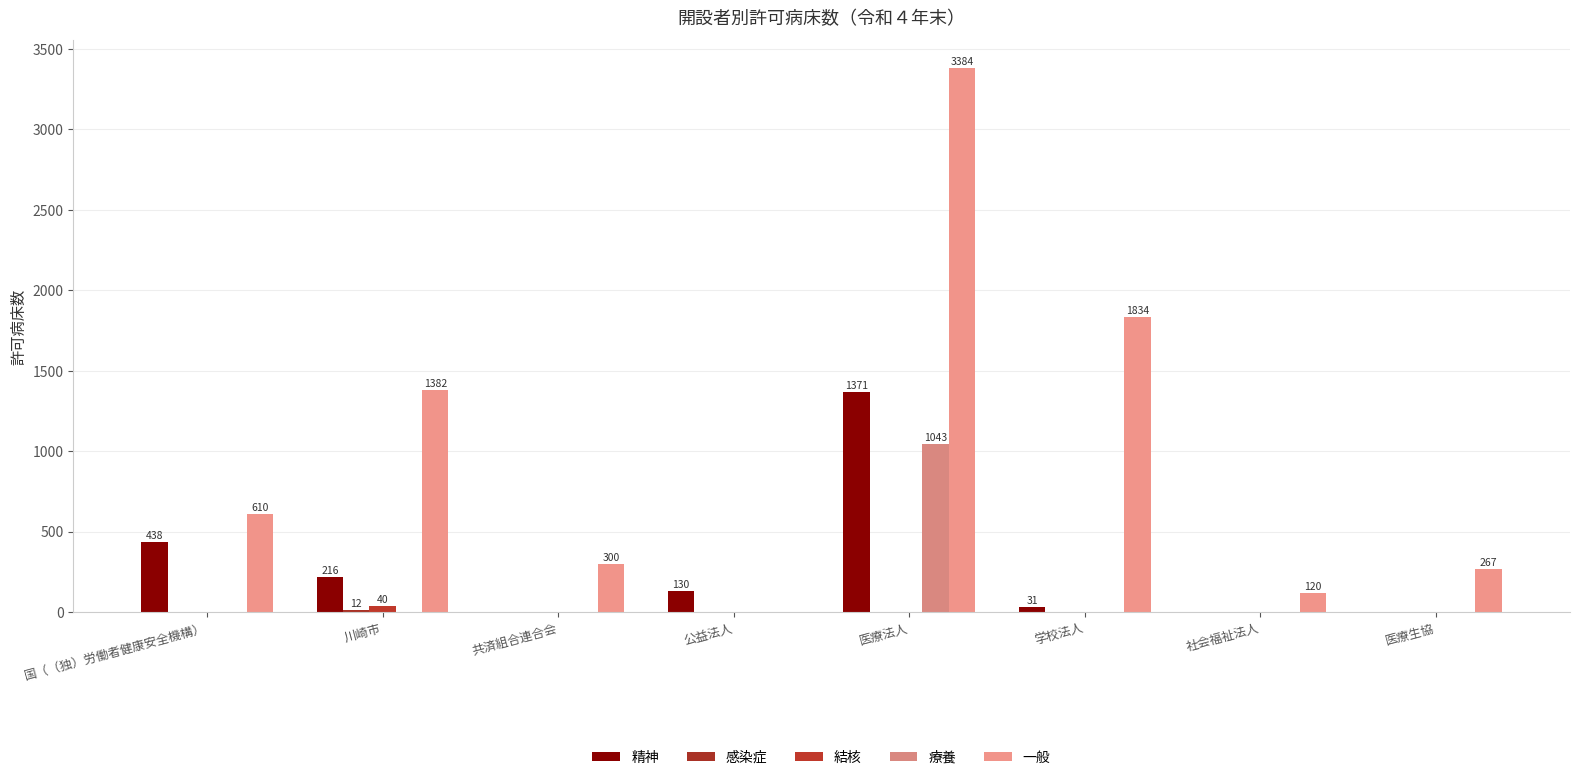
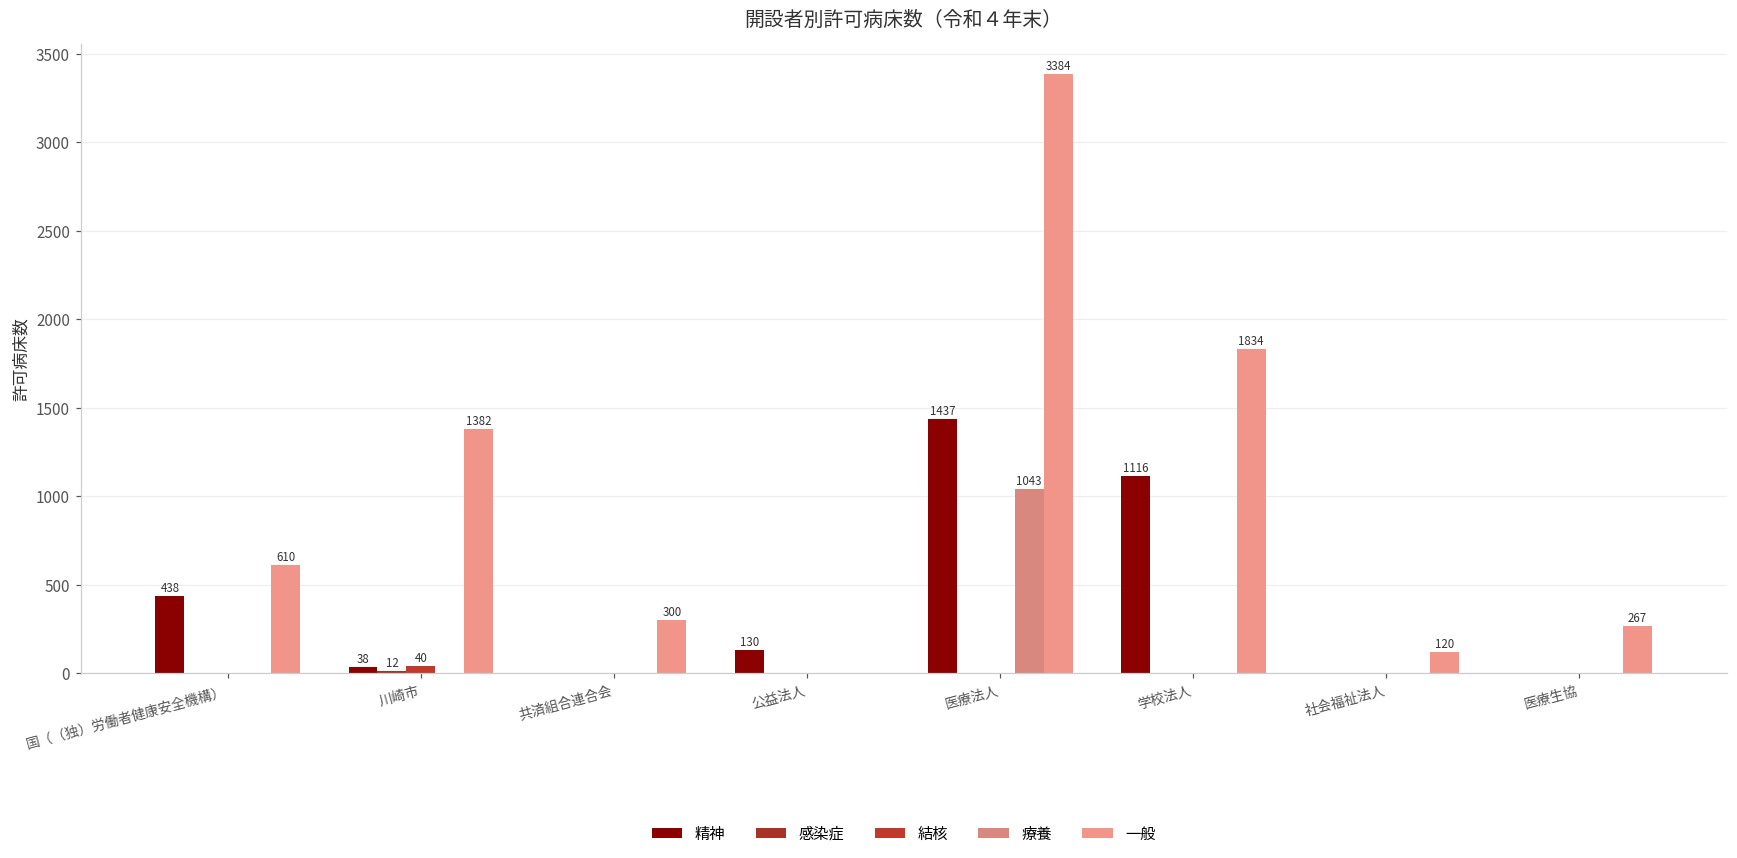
  {
    "精神": {
      "国（（独）労働者健康安全機構）": 438,
-     "川崎市": 216,
+     "川崎市": 38,
      "公益法人": 130,
-     "医療法人": 1371,
-     "学校法人": 31
+     "医療法人": 1437,
+     "学校法人": 1116
    }
  }
